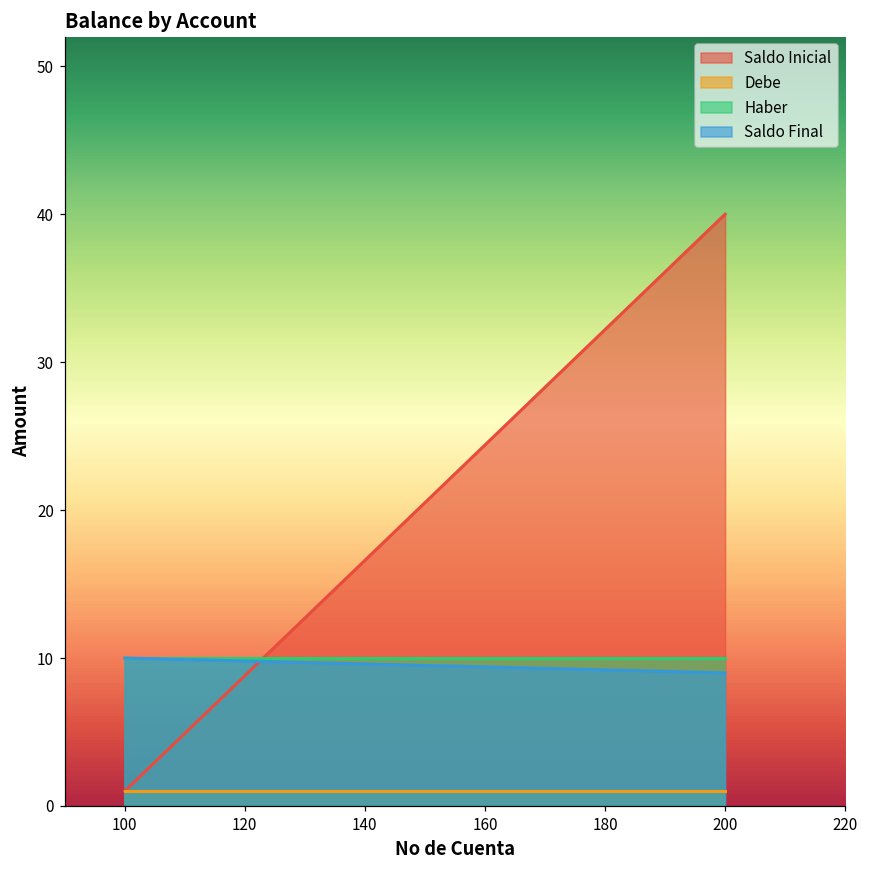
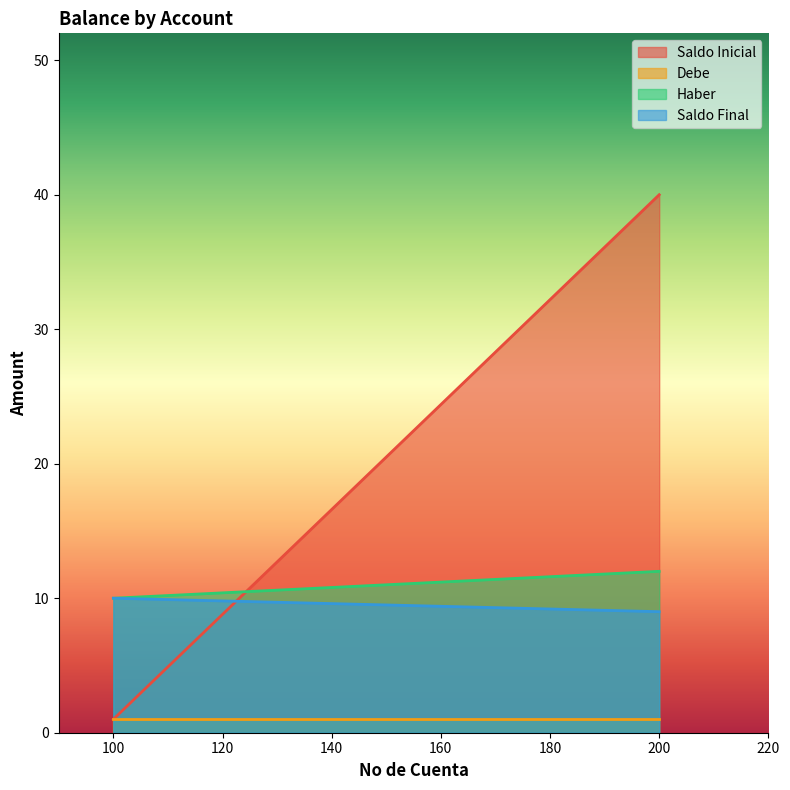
  {
    "Saldo Inicial": {
      "200": 40
    },
    "Debe": {
      "200": 1
    },
    "Haber": {
-     "200": 10
+     "200": 12
    },
    "Saldo Final": {
      "200": 9
    }
  }
